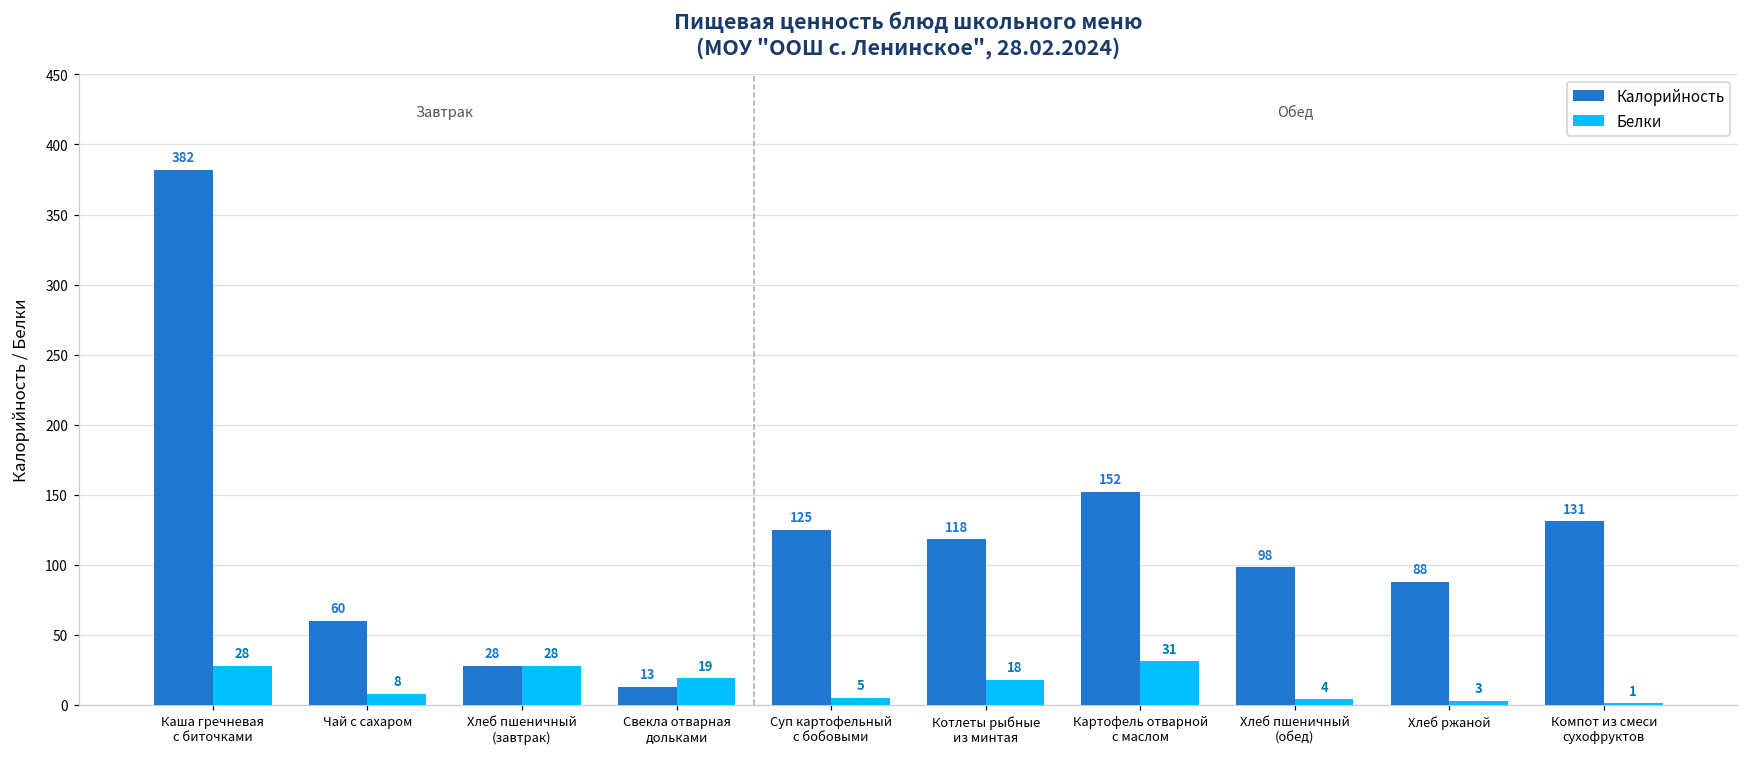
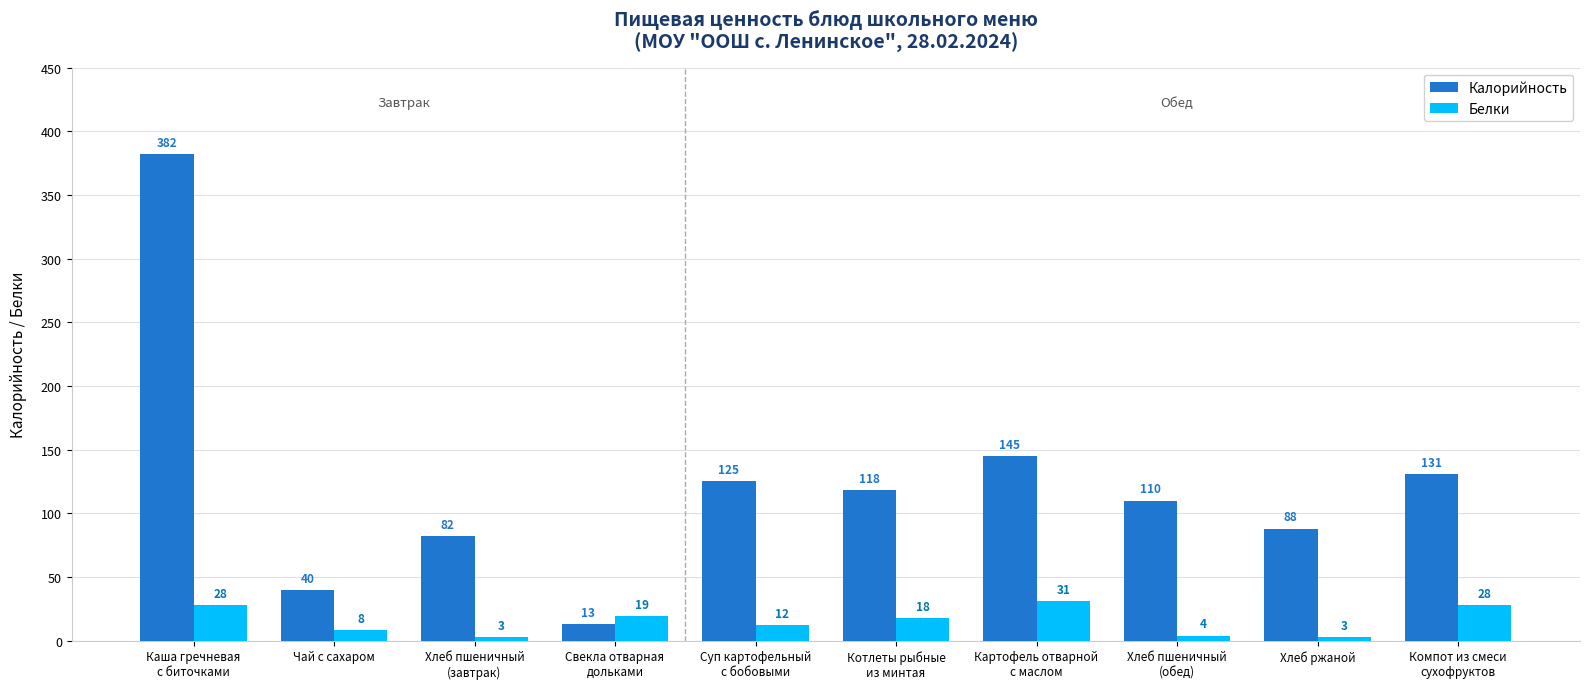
  {
    "Калорийность": {
      "Каша гречневая с биточками": 382,
-     "Чай с сахаром": 60,
-     "Хлеб пшеничный (завтрак)": 28,
+     "Чай с сахаром": 40,
+     "Хлеб пшеничный (завтрак)": 82,
      "Свекла отварная дольками": 13,
      "Суп картофельный с бобовыми": 125,
      "Котлеты рыбные из минтая": 118,
-     "Картофель отварной с маслом": 152,
-     "Хлеб пшеничный (обед)": 98,
+     "Картофель отварной с маслом": 145,
+     "Хлеб пшеничный (обед)": 110,
      "Хлеб ржаной": 88,
      "Компот из смеси сухофруктов": 131
    },
    "Белки": {
      "Каша гречневая с биточками": 28,
      "Чай с сахаром": 8,
-     "Хлеб пшеничный (завтрак)": 28,
+     "Хлеб пшеничный (завтрак)": 3,
      "Свекла отварная дольками": 19,
-     "Суп картофельный с бобовыми": 5,
+     "Суп картофельный с бобовыми": 12,
      "Котлеты рыбные из минтая": 18,
      "Картофель отварной с маслом": 31,
      "Хлеб пшеничный (обед)": 4,
      "Хлеб ржаной": 3,
-     "Компот из смеси сухофруктов": 1
+     "Компот из смеси сухофруктов": 28
    }
  }
